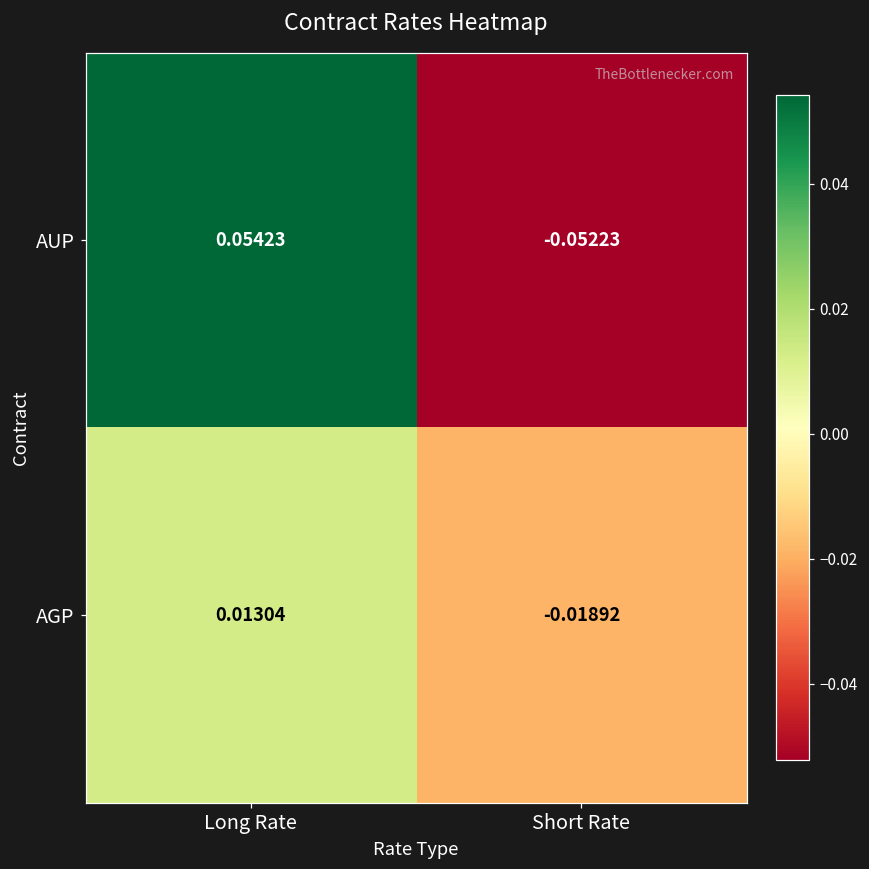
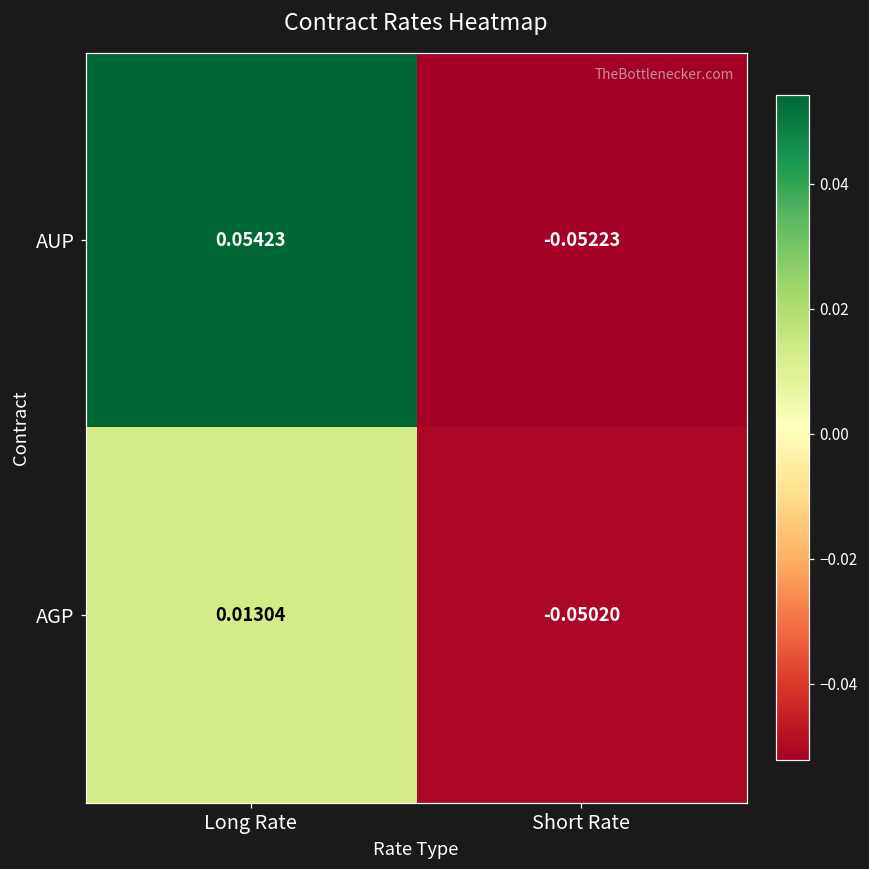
  {
    "AUP": {
      "Long Rate": 0.05423
    },
    "AGP": {
      "Long Rate": 0.01304,
-     "Short Rate": -0.01892
+     "Short Rate": -0.05020
    }
  }
